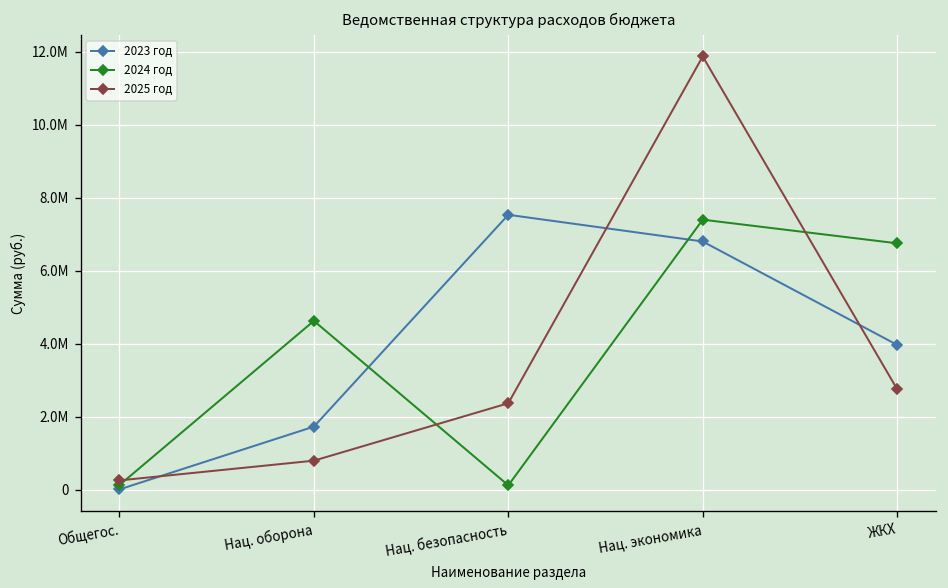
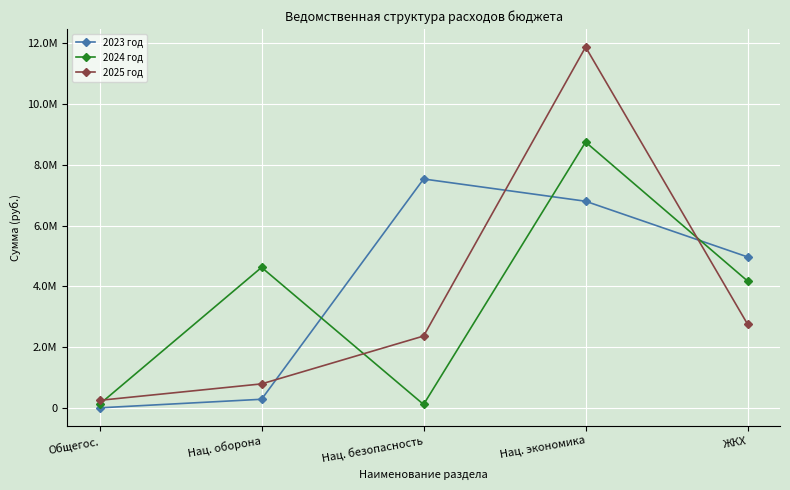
  {
    "2023 год": {
      "Общегос.": 0,
-     "Нац. оборона": 1700000,
+     "Нац. оборона": 300000,
      "Нац. безопасность": 7500000,
      "Нац. экономика": 6800000,
-     "ЖКХ": 4000000
+     "ЖКХ": 5000000
    },
    "2024 год": {
      "Общегос.": 100000,
      "Нац. оборона": 4600000,
      "Нац. безопасность": 100000,
-     "Нац. экономика": 7400000,
-     "ЖКХ": 6800000
+     "Нац. экономика": 8700000,
+     "ЖКХ": 4200000
    },
    "2025 год": {
      "Общегос.": 300000,
      "Нац. оборона": 800000,
      "Нац. безопасность": 2400000,
      "Нац. экономика": 11900000,
      "ЖКХ": 2800000
    }
  }
